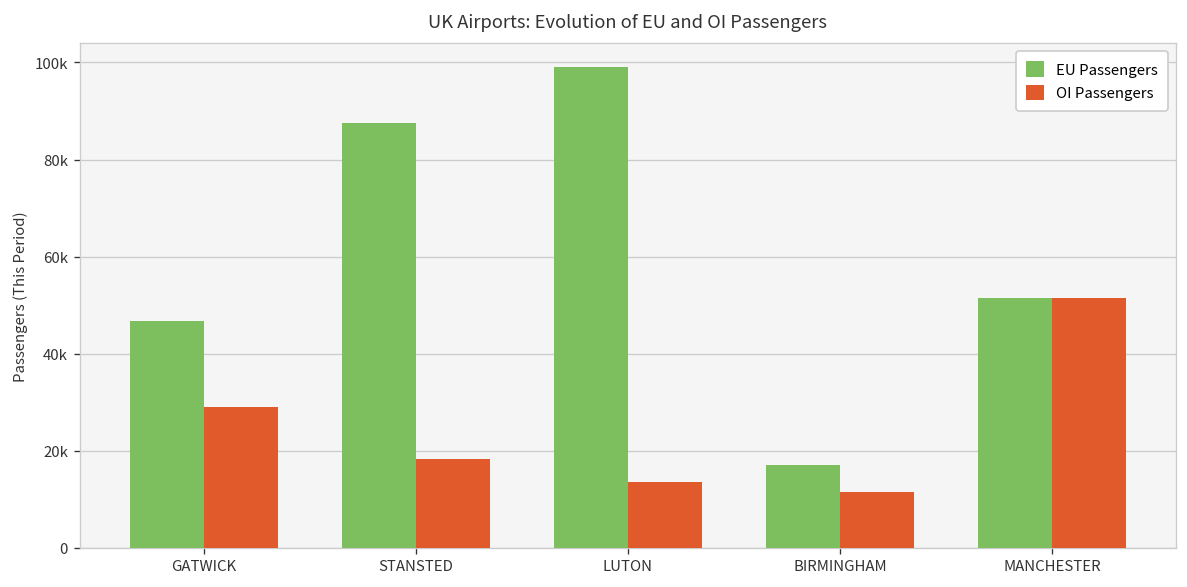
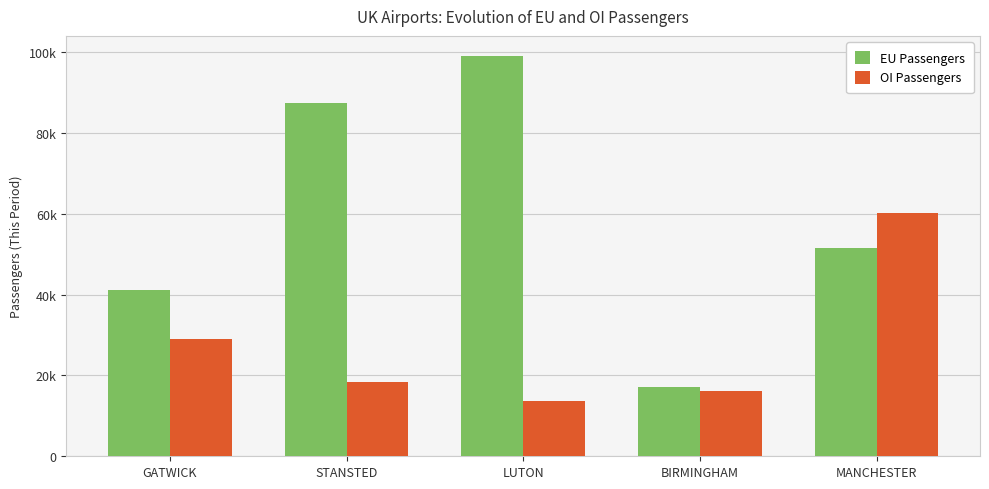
  {
    "EU Passengers": {
-     "GATWICK": 47000,
+     "GATWICK": 41000,
      "STANSTED": 87000,
      "LUTON": 99000,
      "BIRMINGHAM": 17000,
      "MANCHESTER": 51000
    },
    "OI Passengers": {
      "GATWICK": 29000,
      "STANSTED": 18000,
      "LUTON": 14000,
-     "BIRMINGHAM": 11000,
-     "MANCHESTER": 52000
+     "BIRMINGHAM": 16000,
+     "MANCHESTER": 60000
    }
  }
